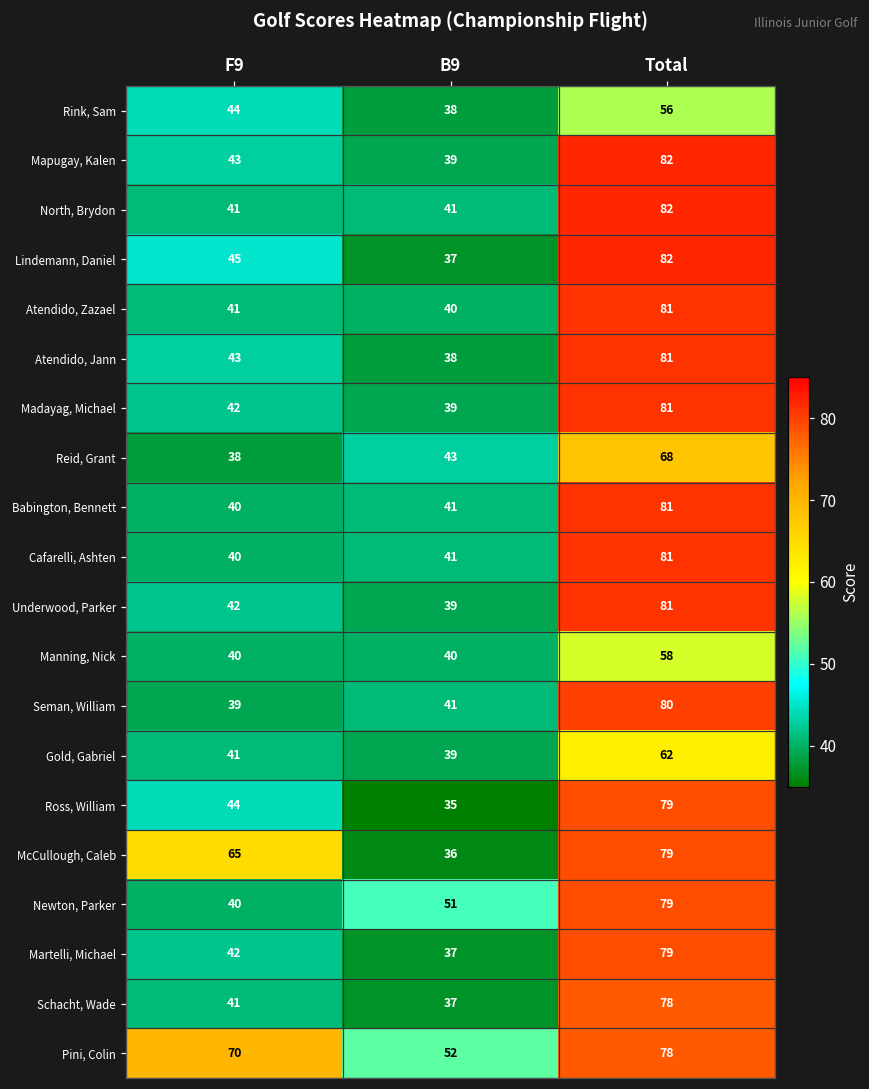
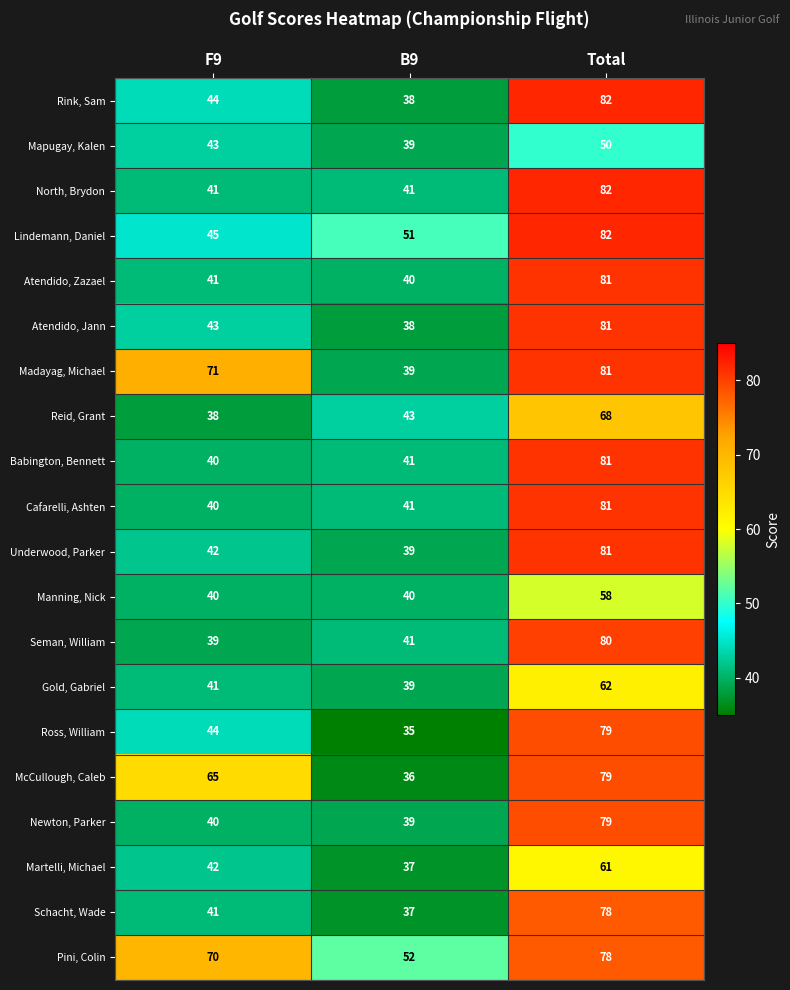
  {
    "Rink, Sam": {
      "F9": 44,
      "B9": 38,
-     "Total": 56
+     "Total": 82
    },
    "Mapugay, Kalen": {
      "F9": 43,
      "B9": 39,
-     "Total": 82
+     "Total": 50
    },
    "North, Brydon": {
      "F9": 41,
      "B9": 41,
      "Total": 82
    },
    "Lindemann, Daniel": {
      "F9": 45,
-     "B9": 37,
+     "B9": 51,
      "Total": 82
    },
    "Atendido, Zazael": {
      "F9": 41,
      "B9": 40,
      "Total": 81
    },
    "Atendido, Jann": {
      "F9": 43,
      "B9": 38,
      "Total": 81
    },
    "Madayag, Michael": {
-     "F9": 42,
+     "F9": 71,
      "B9": 39,
      "Total": 81
    },
    "Reid, Grant": {
      "F9": 38,
      "B9": 43,
      "Total": 68
    },
    "Babington, Bennett": {
      "F9": 40,
      "B9": 41,
      "Total": 81
    },
    "Cafarelli, Ashten": {
      "F9": 40,
      "B9": 41,
      "Total": 81
    },
    "Underwood, Parker": {
      "F9": 42,
      "B9": 39,
      "Total": 81
    },
    "Manning, Nick": {
      "F9": 40,
      "B9": 40,
      "Total": 58
    },
    "Seman, William": {
      "F9": 39,
      "B9": 41,
      "Total": 80
    },
    "Gold, Gabriel": {
      "F9": 41,
      "B9": 39,
      "Total": 62
    },
    "Ross, William": {
      "F9": 44,
      "B9": 35,
      "Total": 79
    },
    "McCullough, Caleb": {
      "F9": 65,
      "B9": 36,
      "Total": 79
    },
    "Newton, Parker": {
      "F9": 40,
-     "B9": 51,
+     "B9": 39,
      "Total": 79
    },
    "Martelli, Michael": {
      "F9": 42,
      "B9": 37,
-     "Total": 79
+     "Total": 61
    },
    "Schacht, Wade": {
      "F9": 41,
      "B9": 37,
      "Total": 78
    },
    "Pini, Colin": {
      "F9": 70,
      "B9": 52,
      "Total": 78
    }
  }
